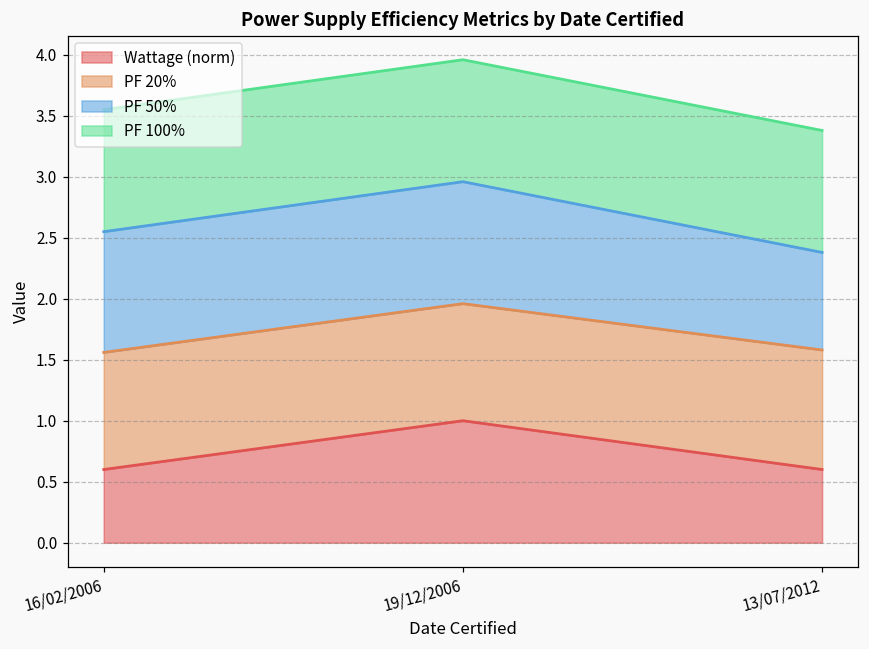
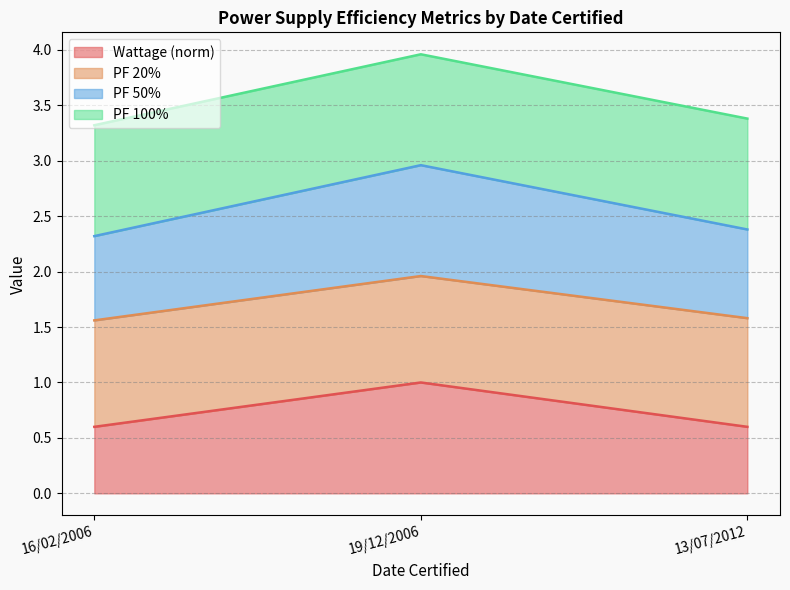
  {
    "PF 50%": {
-     "16/02/2006": 0.99,
+     "16/02/2006": 0.76,
      "19/12/2006": 1.00,
      "13/07/2012": 0.80
    },
    "PF 100%": {
      "19/12/2006": 1.00,
      "13/07/2012": 1.00
    }
  }
